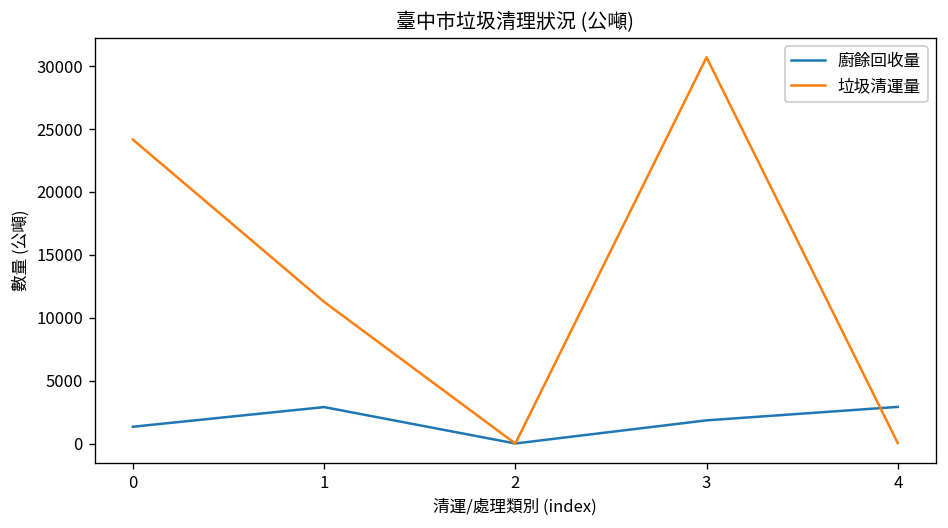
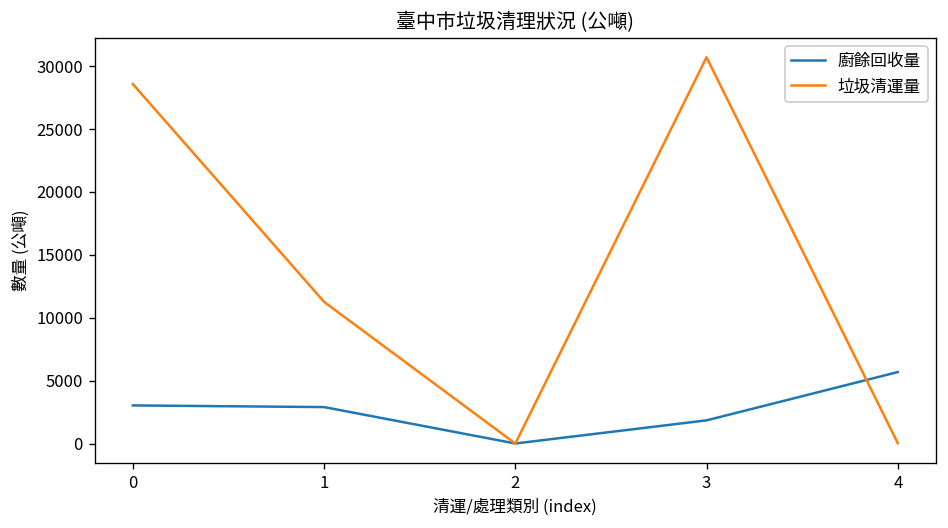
  {
    "廚餘回收量": {
-     "0": 1300,
+     "0": 3000,
      "1": 2900,
      "3": 1800,
-     "4": 2900
+     "4": 5700
    },
    "垃圾清運量": {
-     "0": 24200,
+     "0": 28600,
      "1": 11300,
      "3": 30700,
      "4": 0
    }
  }
